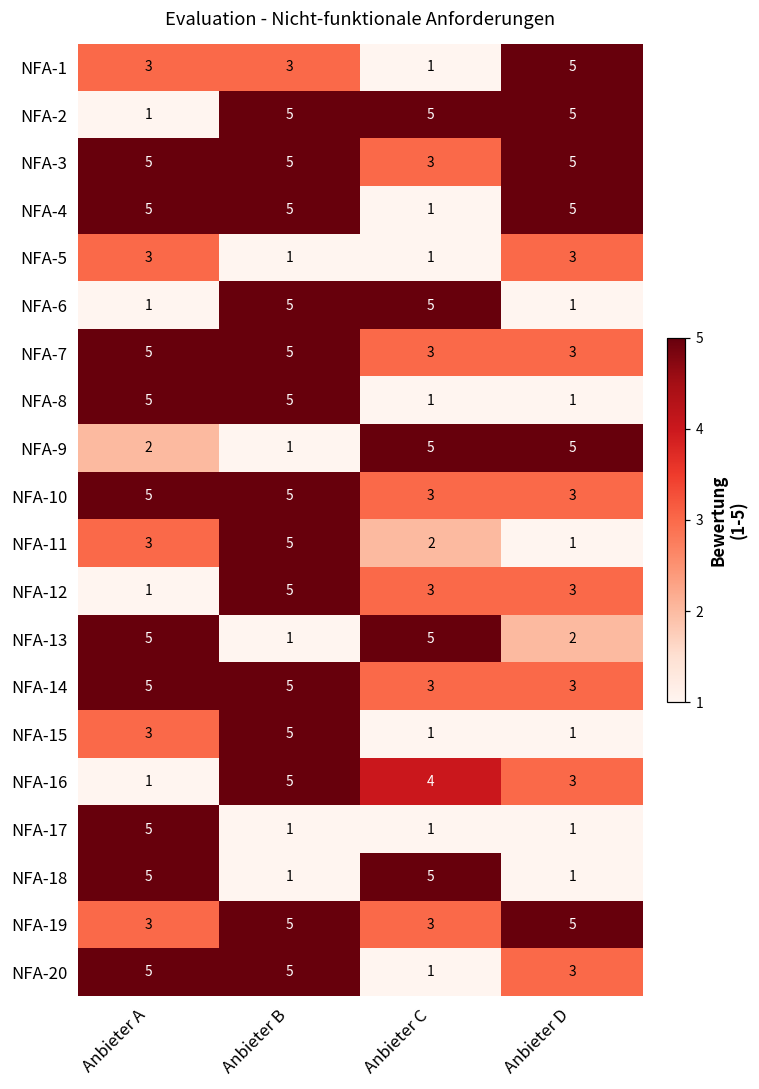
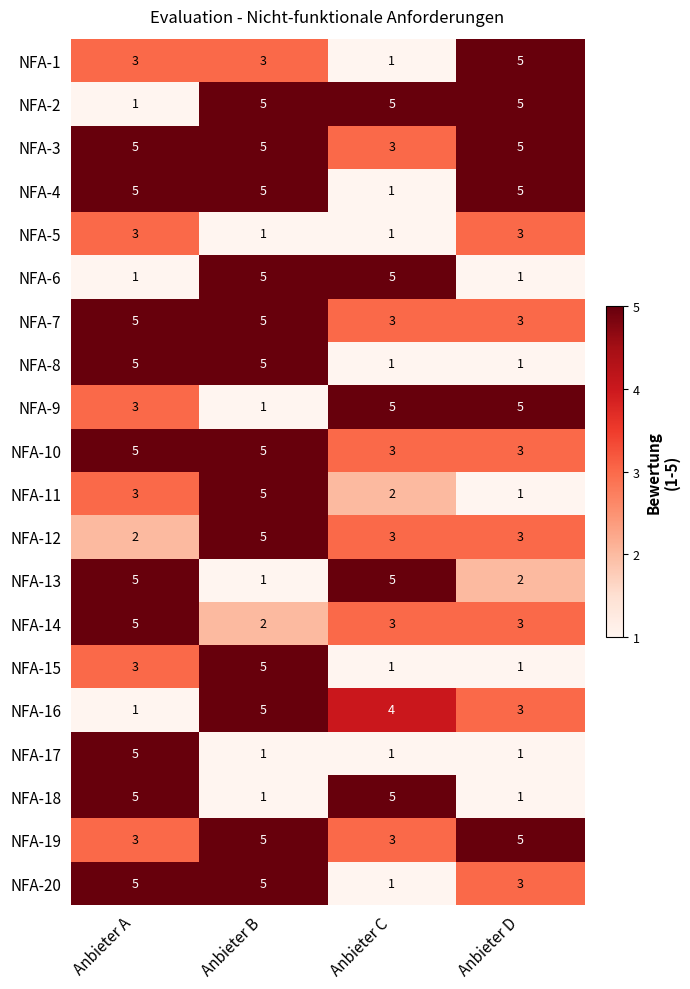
  {
    "NFA-1": {
      "Anbieter A": 3,
      "Anbieter B": 3,
      "Anbieter C": 1,
      "Anbieter D": 5
    },
    "NFA-2": {
      "Anbieter A": 1,
      "Anbieter B": 5,
      "Anbieter C": 5,
      "Anbieter D": 5
    },
    "NFA-3": {
      "Anbieter A": 5,
      "Anbieter B": 5,
      "Anbieter C": 3,
      "Anbieter D": 5
    },
    "NFA-4": {
      "Anbieter A": 5,
      "Anbieter B": 5,
      "Anbieter C": 1,
      "Anbieter D": 5
    },
    "NFA-5": {
      "Anbieter A": 3,
      "Anbieter B": 1,
      "Anbieter C": 1,
      "Anbieter D": 3
    },
    "NFA-6": {
      "Anbieter A": 1,
      "Anbieter B": 5,
      "Anbieter C": 5,
      "Anbieter D": 1
    },
    "NFA-7": {
      "Anbieter A": 5,
      "Anbieter B": 5,
      "Anbieter C": 3,
      "Anbieter D": 3
    },
    "NFA-8": {
      "Anbieter A": 5,
      "Anbieter B": 5,
      "Anbieter C": 1,
      "Anbieter D": 1
    },
    "NFA-9": {
-     "Anbieter A": 2,
+     "Anbieter A": 3,
      "Anbieter B": 1,
      "Anbieter C": 5,
      "Anbieter D": 5
    },
    "NFA-10": {
      "Anbieter A": 5,
      "Anbieter B": 5,
      "Anbieter C": 3,
      "Anbieter D": 3
    },
    "NFA-11": {
      "Anbieter A": 3,
      "Anbieter B": 5,
      "Anbieter C": 2,
      "Anbieter D": 1
    },
    "NFA-12": {
-     "Anbieter A": 1,
+     "Anbieter A": 2,
      "Anbieter B": 5,
      "Anbieter C": 3,
      "Anbieter D": 3
    },
    "NFA-13": {
      "Anbieter A": 5,
      "Anbieter B": 1,
      "Anbieter C": 5,
      "Anbieter D": 2
    },
    "NFA-14": {
      "Anbieter A": 5,
-     "Anbieter B": 5,
+     "Anbieter B": 2,
      "Anbieter C": 3,
      "Anbieter D": 3
    },
    "NFA-15": {
      "Anbieter A": 3,
      "Anbieter B": 5,
      "Anbieter C": 1,
      "Anbieter D": 1
    },
    "NFA-16": {
      "Anbieter A": 1,
      "Anbieter B": 5,
      "Anbieter C": 4,
      "Anbieter D": 3
    },
    "NFA-17": {
      "Anbieter A": 5,
      "Anbieter B": 1,
      "Anbieter C": 1,
      "Anbieter D": 1
    },
    "NFA-18": {
      "Anbieter A": 5,
      "Anbieter B": 1,
      "Anbieter C": 5,
      "Anbieter D": 1
    },
    "NFA-19": {
      "Anbieter A": 3,
      "Anbieter B": 5,
      "Anbieter C": 3,
      "Anbieter D": 5
    },
    "NFA-20": {
      "Anbieter A": 5,
      "Anbieter B": 5,
      "Anbieter C": 1,
      "Anbieter D": 3
    }
  }
